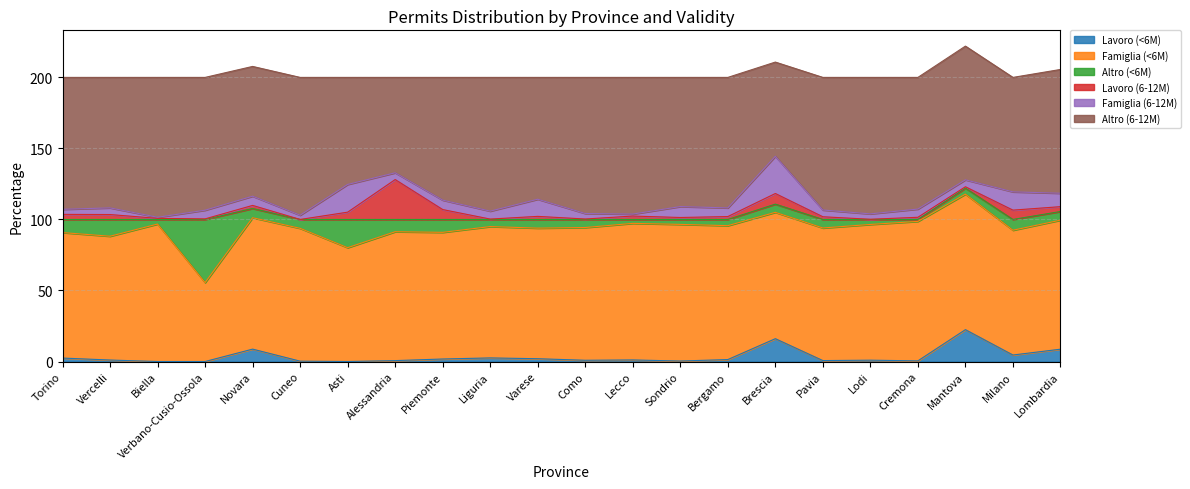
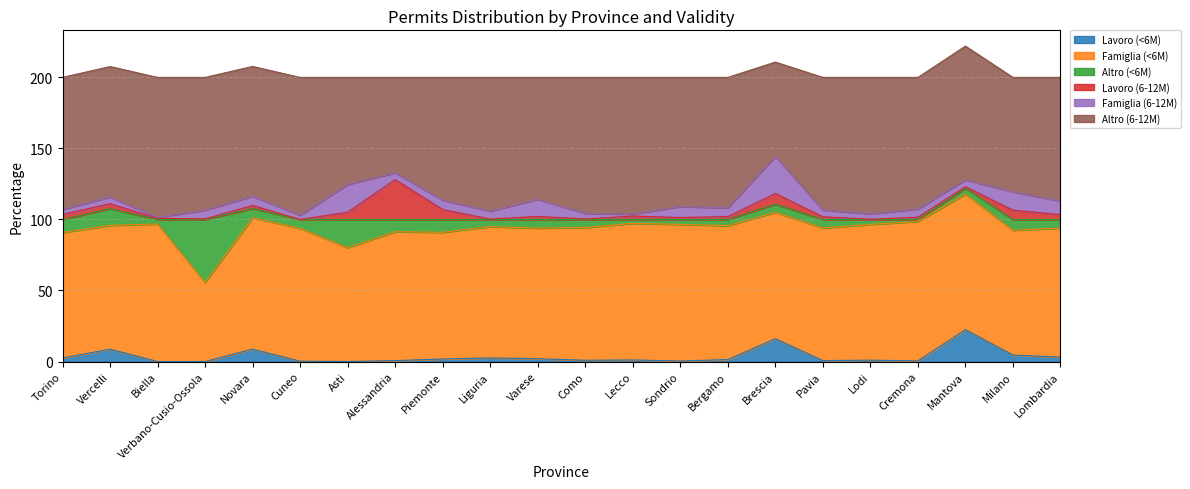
  {
    "Lavoro (<6M)": {
      "Torino": 2,
-     "Vercelli": 1,
+     "Vercelli": 9,
      "Biella": 0,
      "Verbano-Cusio-Ossola": 0,
      "Novara": 9,
      "Cuneo": 0,
      "Asti": 0,
      "Alessandria": 1,
      "Piemonte": 2,
      "Liguria": 3,
      "Varese": 2,
      "Como": 1,
      "Lecco": 1,
      "Sondrio": 0,
      "Bergamo": 1,
      "Brescia": 16,
      "Pavia": 1,
      "Lodi": 1,
      "Cremona": 0,
      "Mantova": 22,
      "Milano": 5,
-     "Lombardia": 9
+     "Lombardia": 3
    },
    "Famiglia (<6M)": {
      "Torino": 88,
      "Vercelli": 87,
      "Biella": 97,
      "Verbano-Cusio-Ossola": 56,
      "Novara": 93,
      "Cuneo": 94,
      "Asti": 80,
      "Alessandria": 91,
      "Piemonte": 89,
      "Liguria": 92,
      "Varese": 92,
      "Como": 93,
      "Lecco": 96,
      "Sondrio": 96,
      "Bergamo": 94,
      "Brescia": 89,
      "Pavia": 93,
      "Lodi": 96,
      "Mantova": 95,
      "Milano": 88,
      "Lombardia": 91
    },
    "Altro (<6M)": {
      "Torino": 9,
      "Vercelli": 12,
      "Novara": 7,
      "Asti": 20,
      "Alessandria": 9,
      "Piemonte": 9,
      "Varese": 6,
      "Lecco": 3,
      "Bergamo": 4,
      "Brescia": 6,
      "Pavia": 6,
      "Milano": 8,
      "Lombardia": 6
    },
    "Lavoro (6-12M)": {
      "Torino": 4,
      "Vercelli": 3,
      "Novara": 2,
      "Asti": 5,
      "Alessandria": 28,
      "Piemonte": 7,
      "Varese": 2,
      "Bergamo": 2,
      "Brescia": 7,
      "Pavia": 2,
      "Milano": 7,
      "Lombardia": 3
    },
    "Famiglia (6-12M)": {
      "Torino": 4,
      "Vercelli": 5,
      "Verbano-Cusio-Ossola": 6,
      "Novara": 6,
      "Cuneo": 3,
      "Asti": 20,
      "Alessandria": 5,
      "Piemonte": 7,
      "Liguria": 6,
      "Varese": 12,
      "Como": 4,
      "Sondrio": 8,
      "Bergamo": 6,
      "Brescia": 26,
      "Pavia": 5,
      "Lodi": 4,
      "Cremona": 6,
      "Mantova": 5,
      "Milano": 13,
      "Lombardia": 9
    },
    "Altro (6-12M)": {
      "Torino": 93,
      "Vercelli": 92,
      "Biella": 98,
      "Verbano-Cusio-Ossola": 93,
      "Novara": 91,
      "Cuneo": 97,
      "Asti": 75,
      "Alessandria": 67,
      "Piemonte": 86,
      "Liguria": 94,
      "Varese": 86,
      "Como": 96,
      "Lecco": 96,
      "Sondrio": 91,
      "Bergamo": 92,
      "Brescia": 66,
      "Pavia": 93,
      "Lodi": 96,
      "Cremona": 93,
      "Mantova": 94,
      "Milano": 81,
      "Lombardia": 87
    }
  }
